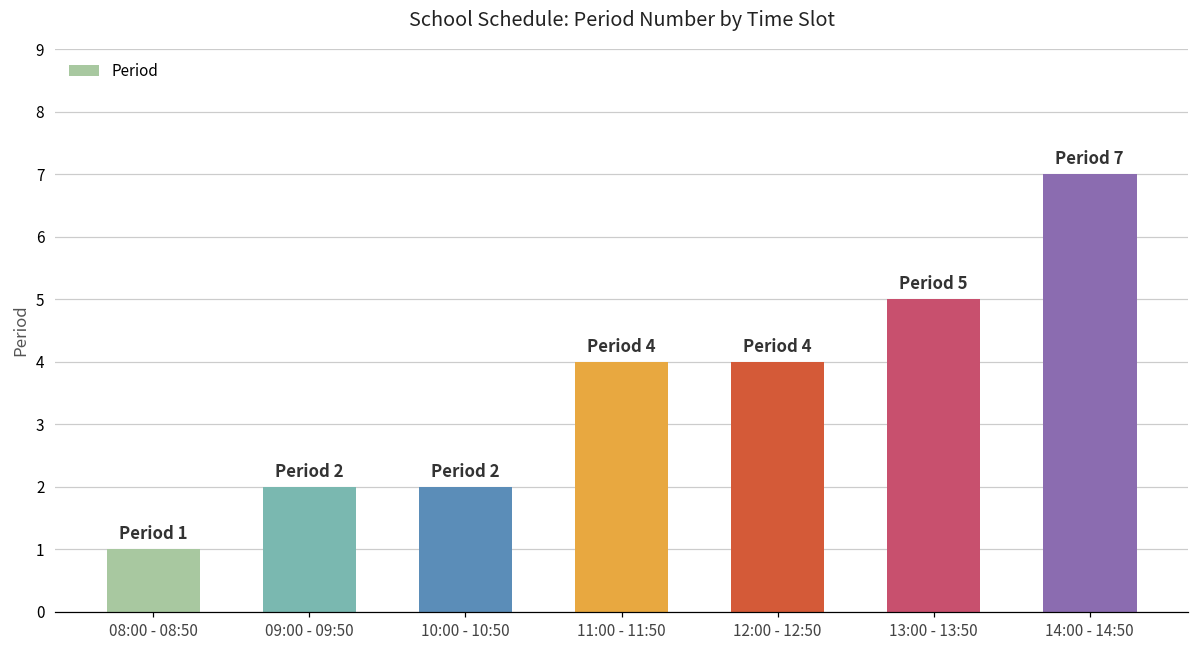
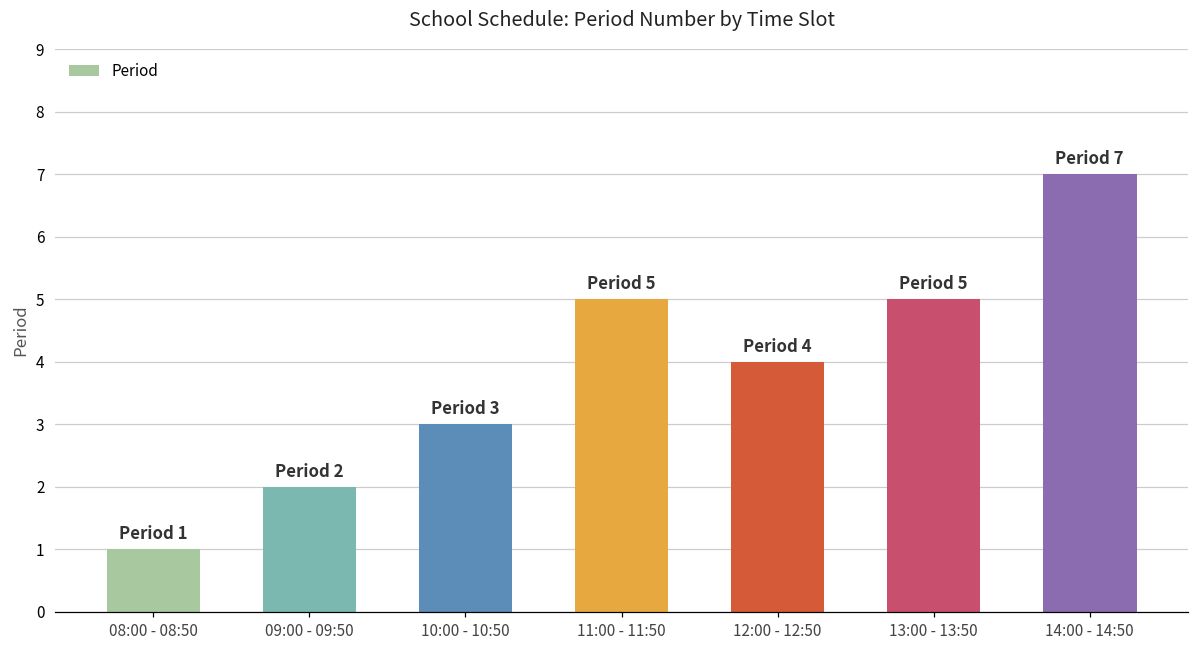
  {
    "08:00 - 08:50": 1,
    "09:00 - 09:50": 2,
-   "10:00 - 10:50": 2,
-   "11:00 - 11:50": 4,
+   "10:00 - 10:50": 3,
+   "11:00 - 11:50": 5,
    "12:00 - 12:50": 4,
    "13:00 - 13:50": 5,
    "14:00 - 14:50": 7
  }
